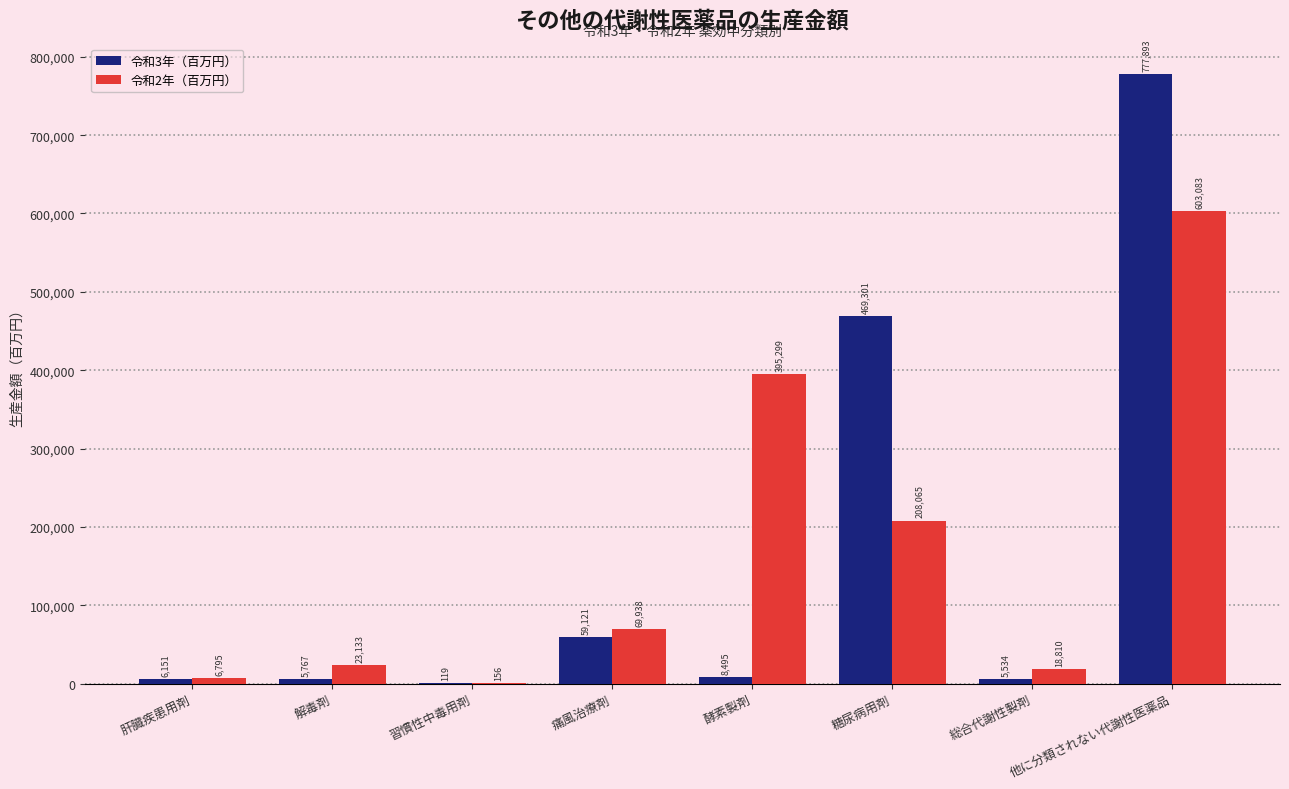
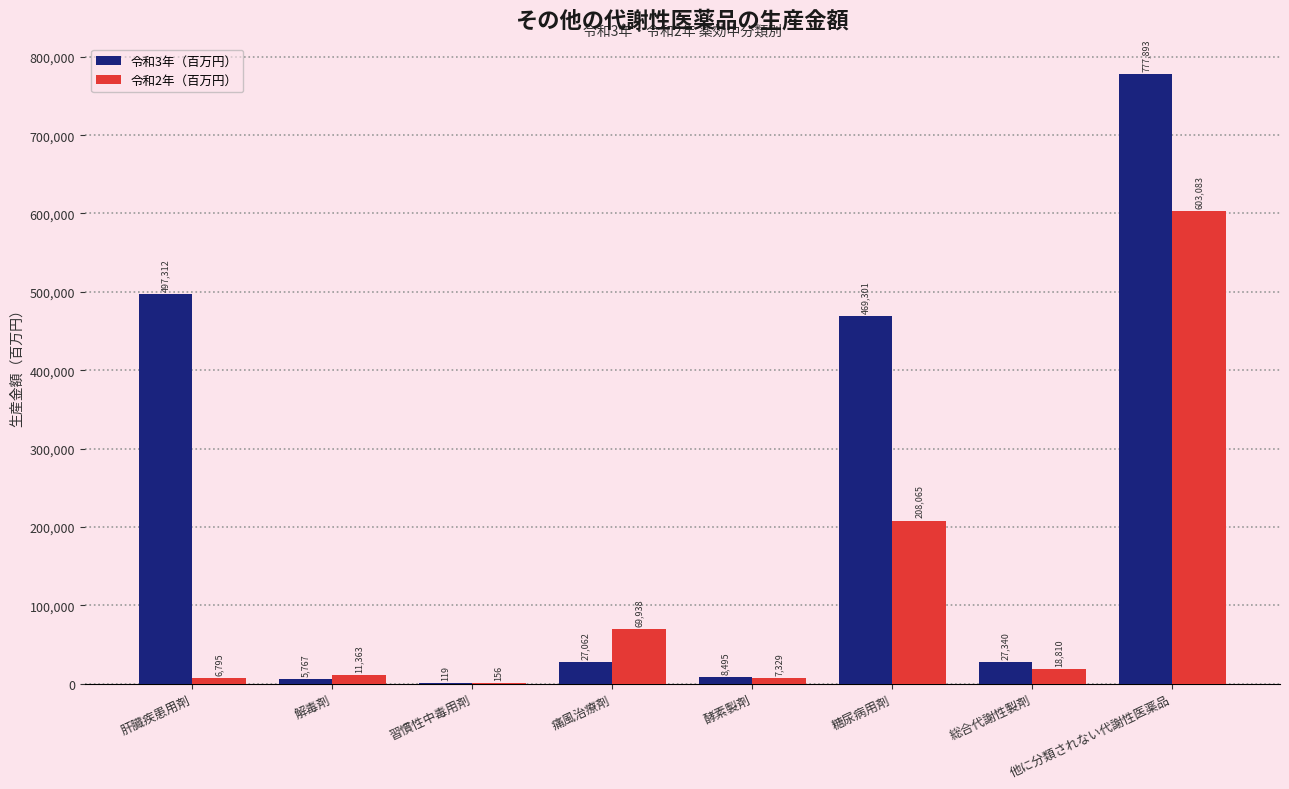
  {
    "令和3年（百万円）": {
-     "肝臓疾患用剤": "6,151",
+     "肝臓疾患用剤": "497,312",
      "解毒剤": "5,767",
      "習慣性中毒用剤": "119",
-     "痛風治療剤": "59,121",
+     "痛風治療剤": "27,062",
      "酵素製剤": "8,495",
      "糖尿病用剤": "469,301",
-     "総合代謝性製剤": "5,534",
+     "総合代謝性製剤": "27,340",
      "他に分類されない代謝性医薬品": "777,893"
    },
    "令和2年（百万円）": {
      "肝臓疾患用剤": "6,795",
-     "解毒剤": "23,133",
+     "解毒剤": "11,363",
      "習慣性中毒用剤": "156",
      "痛風治療剤": "69,938",
-     "酵素製剤": "395,299",
+     "酵素製剤": "7,329",
      "糖尿病用剤": "208,065",
      "総合代謝性製剤": "18,810",
      "他に分類されない代謝性医薬品": "603,083"
    }
  }
